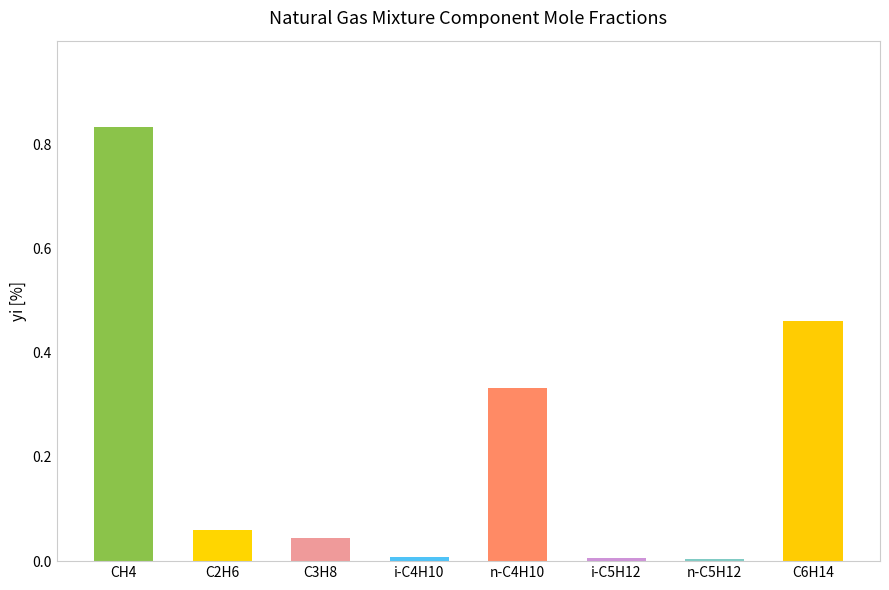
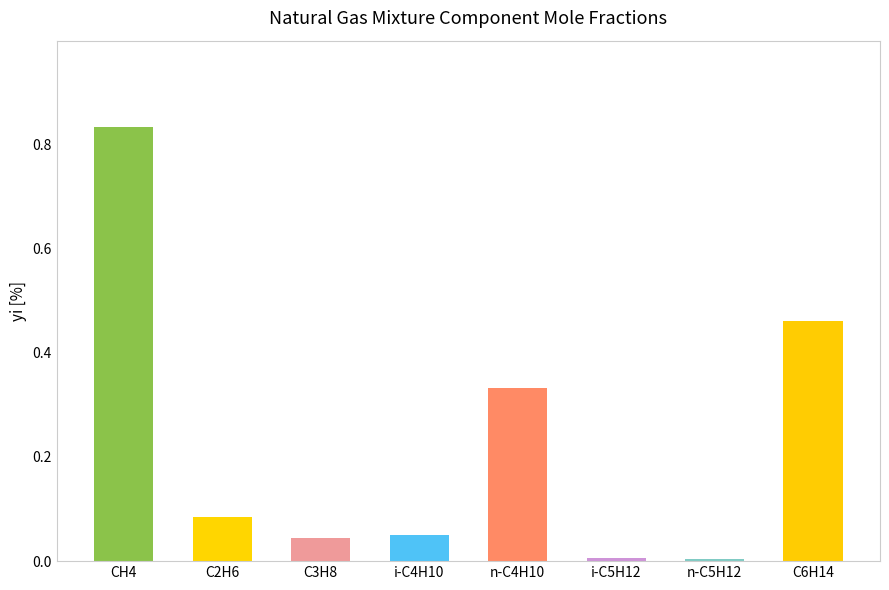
  {
    "CH4": 0.83,
-   "C2H6": 0.06,
+   "C2H6": 0.08,
    "C3H8": 0.04,
-   "i-C4H10": 0.01,
+   "i-C4H10": 0.05,
    "n-C4H10": 0.33,
    "i-C5H12": 0.01,
    "C6H14": 0.46
  }
